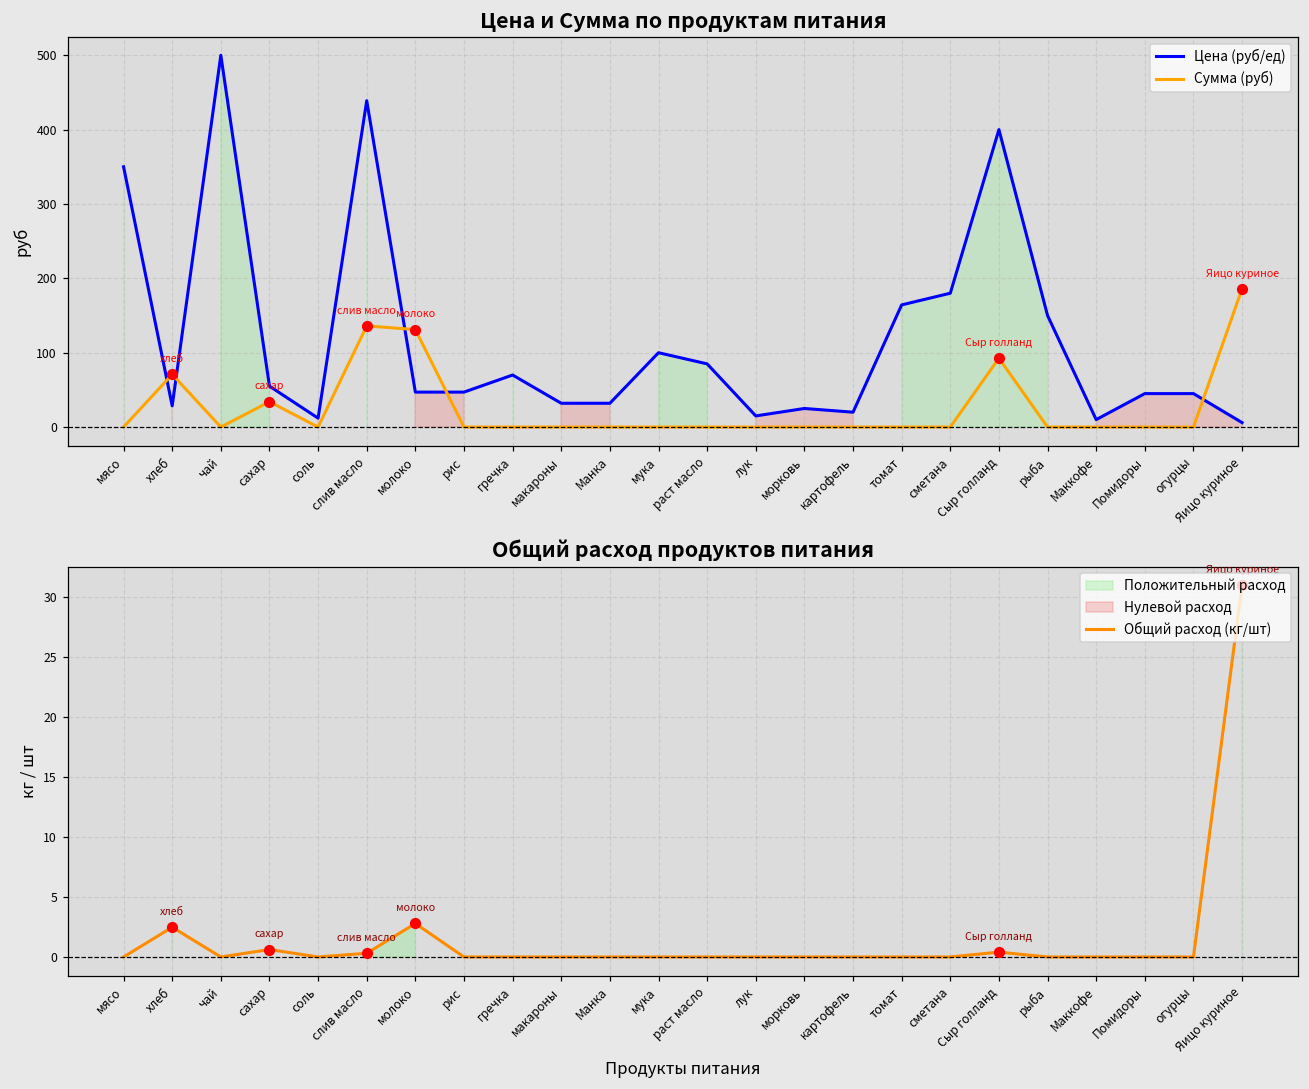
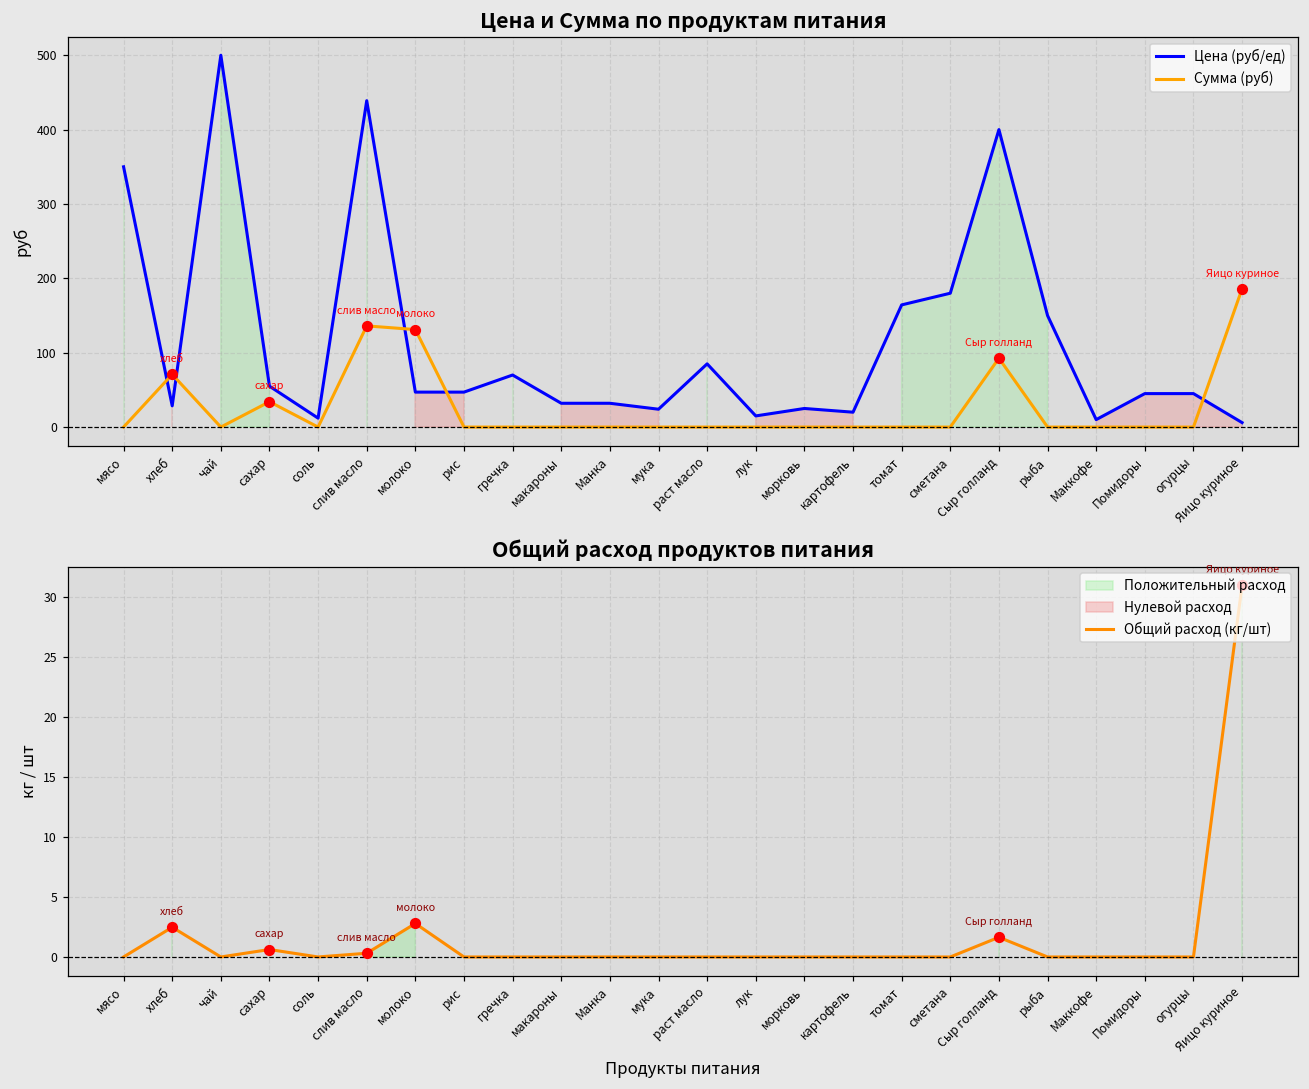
  {
    "Цена и Сумма по продуктам питания": {
      "Цена (руб/ед)": {
        "мясо": 350,
        "хлеб": 30,
        "чай": 500,
        "сахар": 60,
        "соль": 10,
        "слив масло": 440,
        "молоко": 50,
        "рис": 50,
        "гречка": 70,
        "макароны": 30,
        "Манка": 30,
-       "мука": 100,
+       "мука": 20,
        "раст масло": 90,
        "лук": 20,
        "морковь": 30,
        "картофель": 20,
        "томат": 160,
        "сметана": 180,
        "Сыр голланд": 400,
        "рыба": 150,
        "Маккофе": 10,
        "Помидоры": 50,
        "огурцы": 50,
        "Яицо куриное": 10
      },
      "Сумма (руб)": {
        "мясо": 0,
        "чай": 0,
        "соль": 0,
        "рис": 0,
        "гречка": 0,
        "макароны": 0,
        "Манка": 0,
        "мука": 0,
        "раст масло": 0,
        "лук": 0,
        "морковь": 0,
        "картофель": 0,
        "томат": 0,
        "сметана": 0,
        "рыба": 0,
        "Маккофе": 0,
        "Помидоры": 0,
        "огурцы": 0
      }
    },
    "Общий расход продуктов питания": {
      "Общий расход (кг/шт)": {
        "мясо": 0.0,
        "чай": 0.0,
        "соль": 0.0,
        "рис": 0.0,
        "гречка": 0.0,
        "макароны": 0.0,
        "Манка": 0.0,
        "мука": 0.0,
        "раст масло": 0.0,
        "лук": 0.0,
        "морковь": 0.0,
        "картофель": 0.0,
        "томат": 0.0,
        "сметана": 0.0,
-       "Сыр голланд": 0.4,
+       "Сыр голланд": 1.6,
        "рыба": 0.0,
        "Маккофе": 0.0,
        "Помидоры": 0.0,
        "огурцы": 0.0
      }
    }
  }
